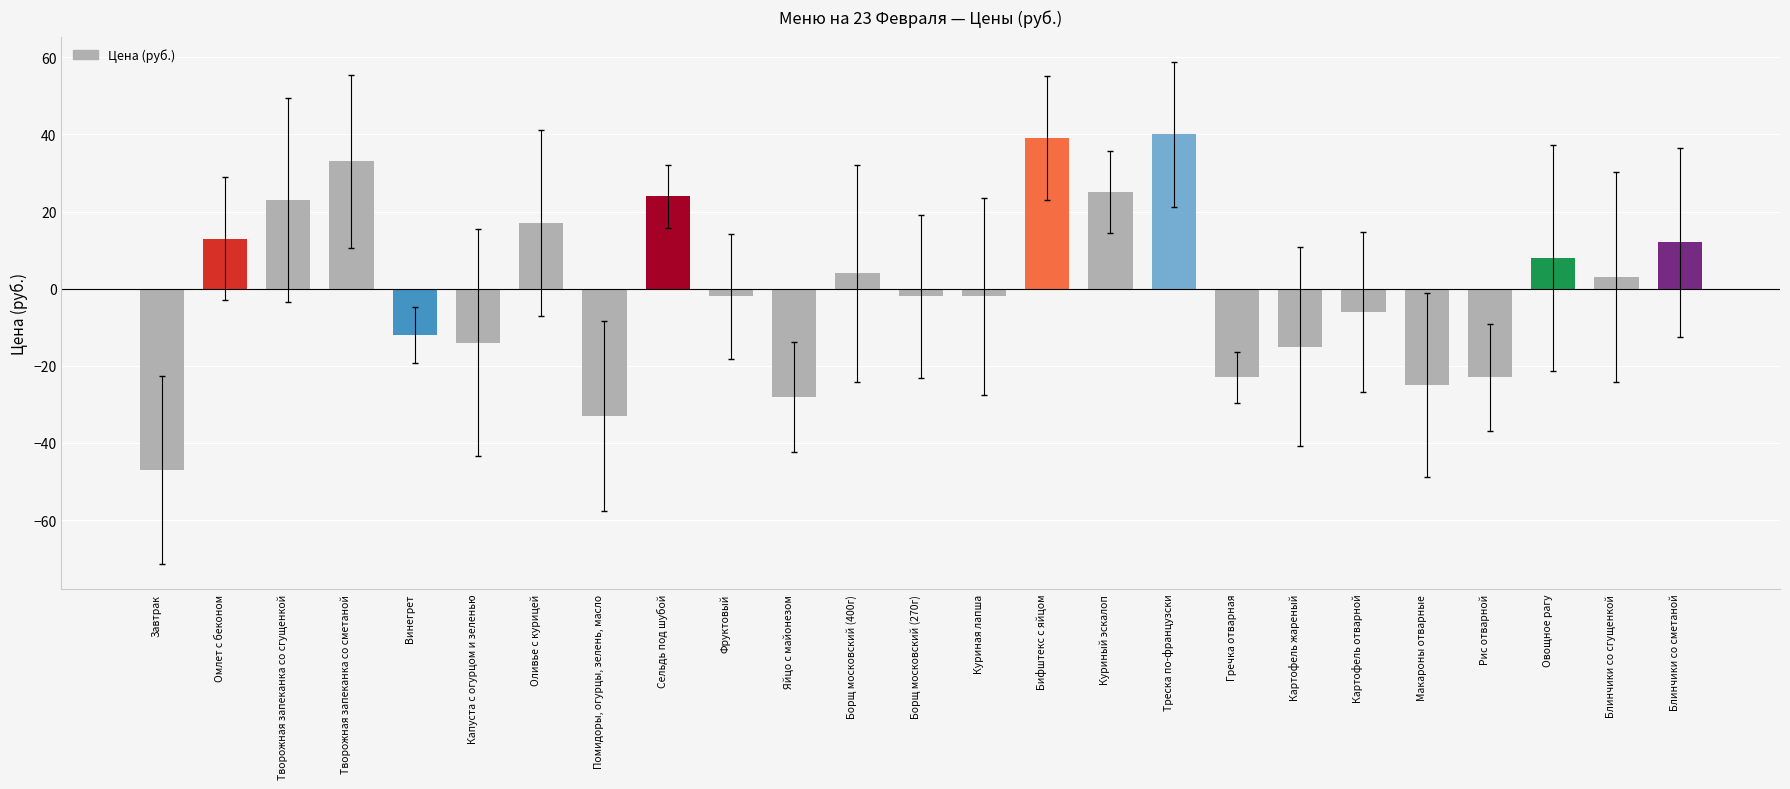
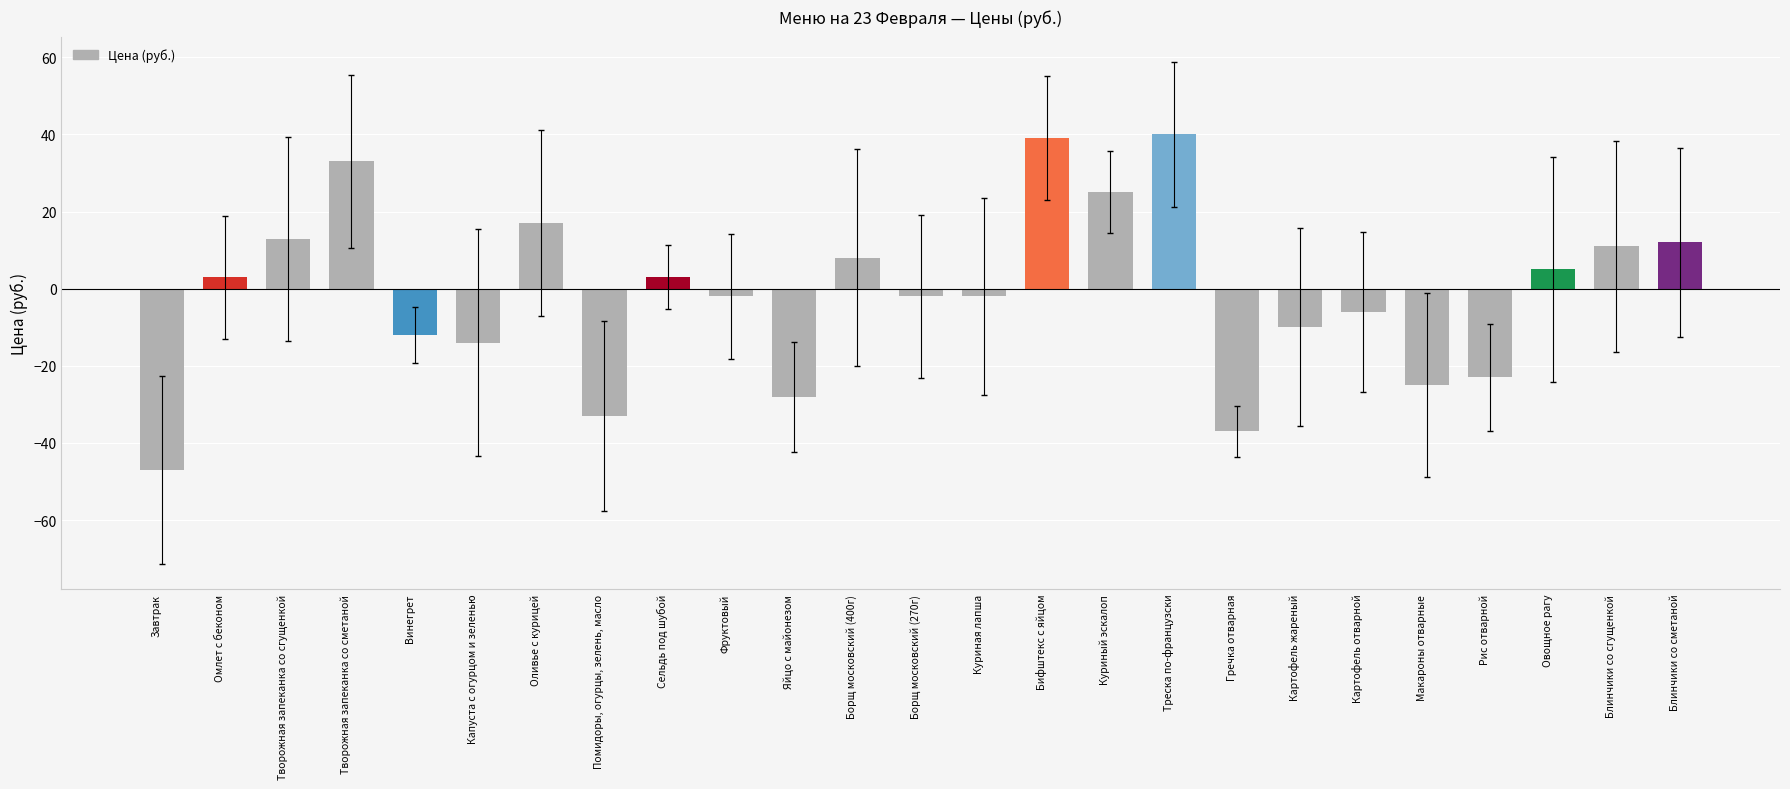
  {
    "Цена (руб.)": {
      "Завтрак": -47,
-     "Омлет с беконом": 13,
-     "Творожная запеканка со сгущенкой": 23,
+     "Омлет с беконом": 3,
+     "Творожная запеканка со сгущенкой": 13,
      "Творожная запеканка со сметаной": 33,
      "Винегрет": -12,
      "Капуста с огурцом и зеленью": -14,
      "Оливье с курицей": 17,
      "Помидоры, огурцы, зелень, масло": -33,
-     "Сельдь под шубой": 24,
+     "Сельдь под шубой": 3,
      "Фруктовый": -2,
      "Яйцо с майонезом": -28,
-     "Борщ московский (400г)": 4,
+     "Борщ московский (400г)": 8,
      "Борщ московский (270г)": -2,
      "Куриная лапша": -2,
      "Бифштекс с яйцом": 39,
      "Куриный эскалоп": 25,
      "Треска по-французски": 40,
-     "Гречка отварная": -23,
-     "Картофель жареный": -15,
+     "Гречка отварная": -37,
+     "Картофель жареный": -10,
      "Картофель отварной": -6,
      "Макароны отварные": -25,
      "Рис отварной": -23,
-     "Овощное рагу": 8,
-     "Блинчики со сгущенкой": 3,
+     "Овощное рагу": 5,
+     "Блинчики со сгущенкой": 11,
      "Блинчики со сметаной": 12
    }
  }
